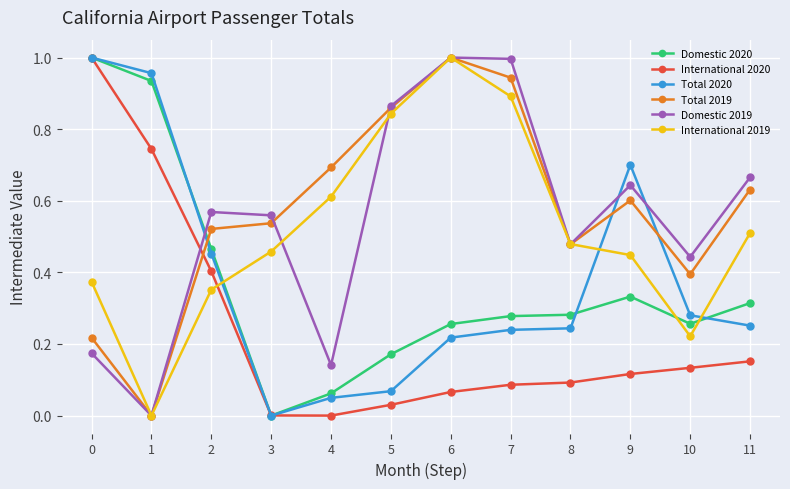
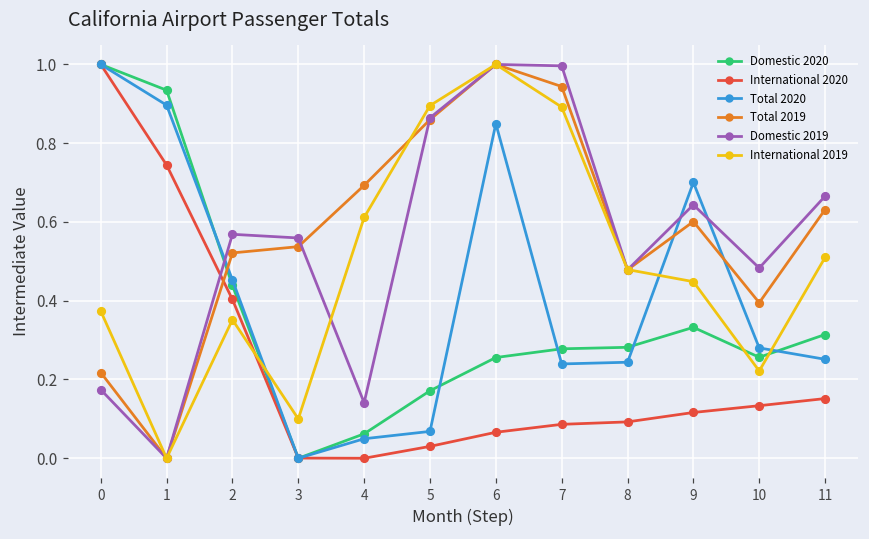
  {
    "Domestic 2020": {
      "1": 0.93,
-     "2": 0.47,
+     "2": 0.44,
      "4": 0.06,
      "5": 0.17,
      "6": 0.26,
      "7": 0.28,
      "8": 0.28,
      "9": 0.33,
      "10": 0.26,
      "11": 0.31
    },
    "Total 2020": {
-     "1": 0.96,
+     "1": 0.90,
      "2": 0.45,
      "4": 0.05,
      "5": 0.07,
-     "6": 0.22,
+     "6": 0.85,
      "7": 0.24,
      "8": 0.24,
      "9": 0.70,
      "10": 0.28,
      "11": 0.25
    },
    "Domestic 2019": {
      "0": 0.17,
      "2": 0.57,
      "3": 0.56,
      "4": 0.14,
      "7": 1.00,
      "9": 0.64,
-     "10": 0.44,
+     "10": 0.48,
      "11": 0.67
    },
    "International 2019": {
      "0": 0.37,
      "2": 0.35,
-     "3": 0.46,
+     "3": 0.10,
      "4": 0.61,
-     "5": 0.84,
+     "5": 0.90,
      "7": 0.89,
      "9": 0.45,
      "10": 0.22,
      "11": 0.51
    }
  }
